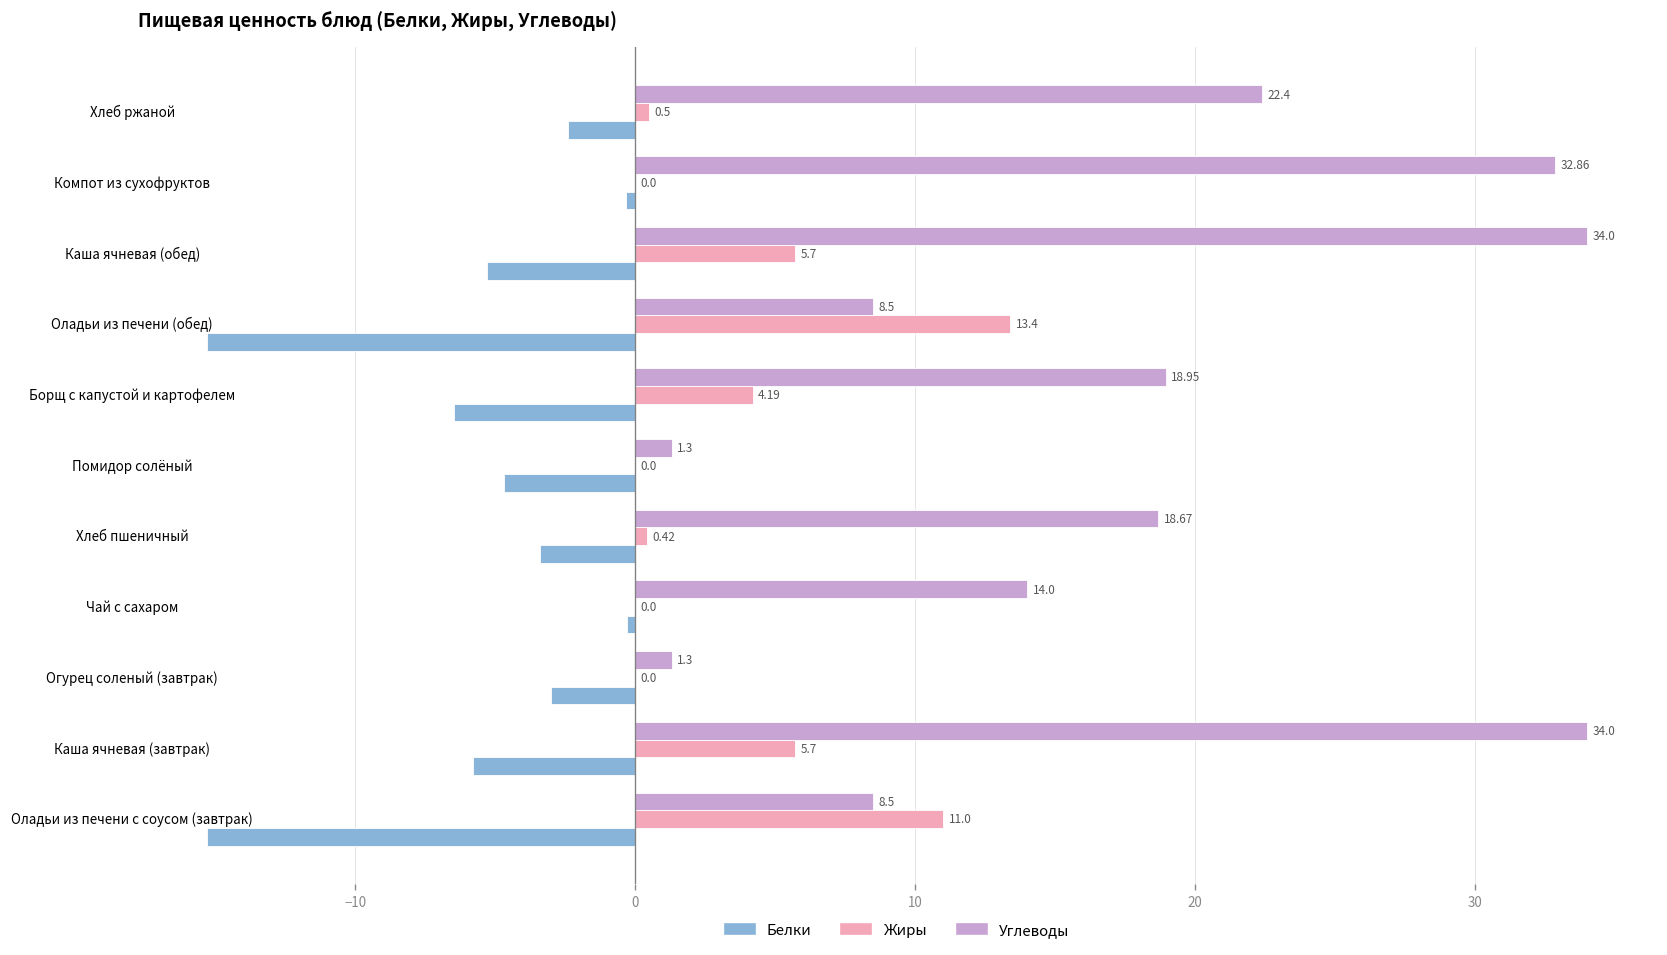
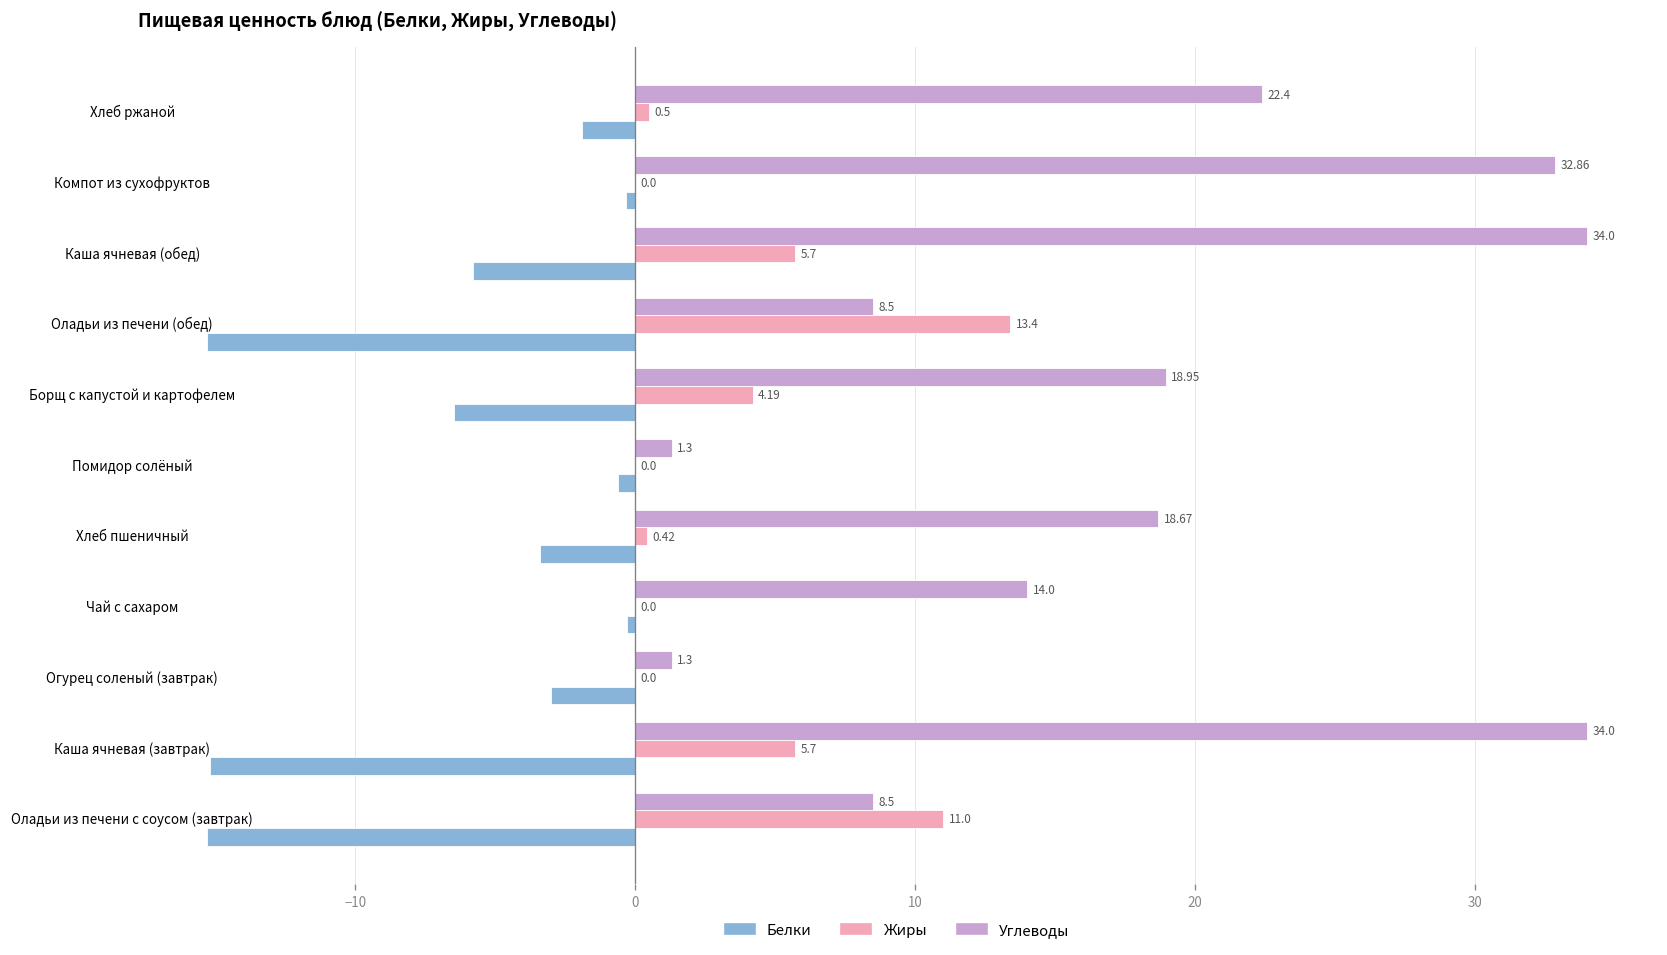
  {
    "Белки": {
-     "Хлеб ржаной": -2.4,
+     "Хлеб ржаной": -1.9,
      "Компот из сухофруктов": -0.3,
-     "Каша ячневая (обед)": -5.3,
+     "Каша ячневая (обед)": -5.8,
      "Оладьи из печени (обед)": -15.3,
      "Борщ с капустой и картофелем": -6.5,
-     "Помидор солёный": -4.7,
+     "Помидор солёный": -0.6,
      "Хлеб пшеничный": -3.4,
      "Чай с сахаром": -0.3,
      "Огурец соленый (завтрак)": -3.0,
-     "Каша ячневая (завтрак)": -5.8,
+     "Каша ячневая (завтрак)": -15.2,
      "Оладьи из печени с соусом (завтрак)": -15.3
    }
  }
